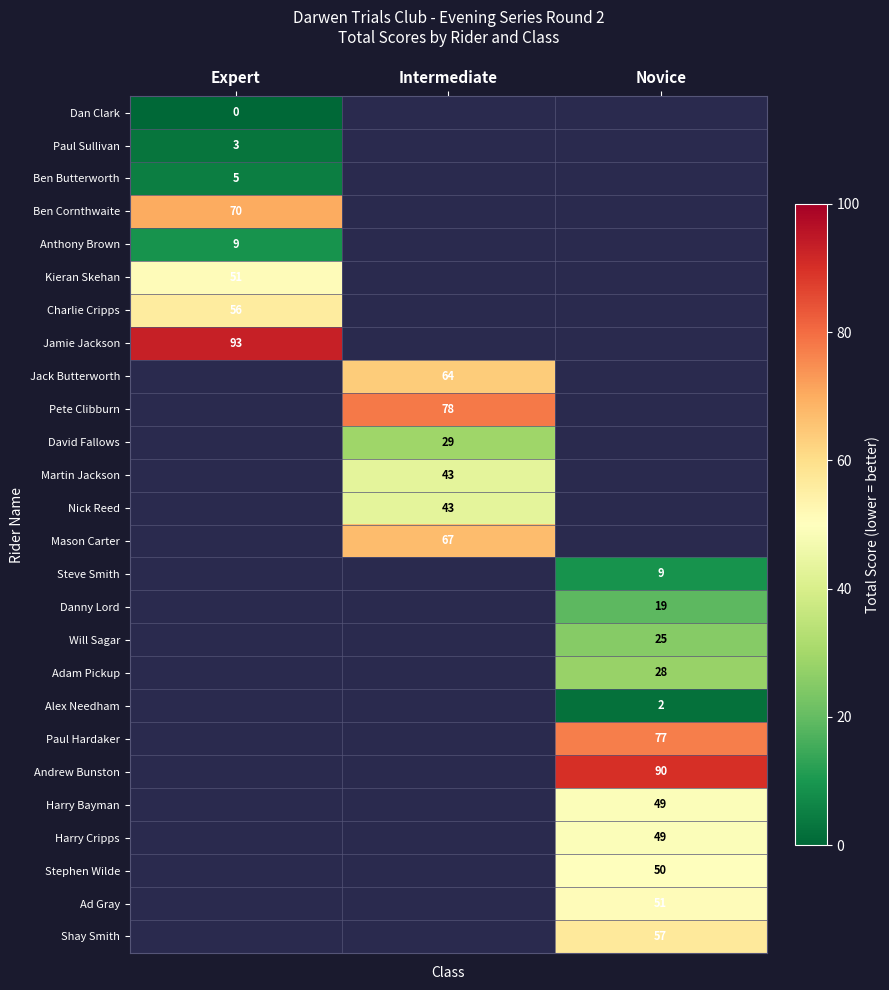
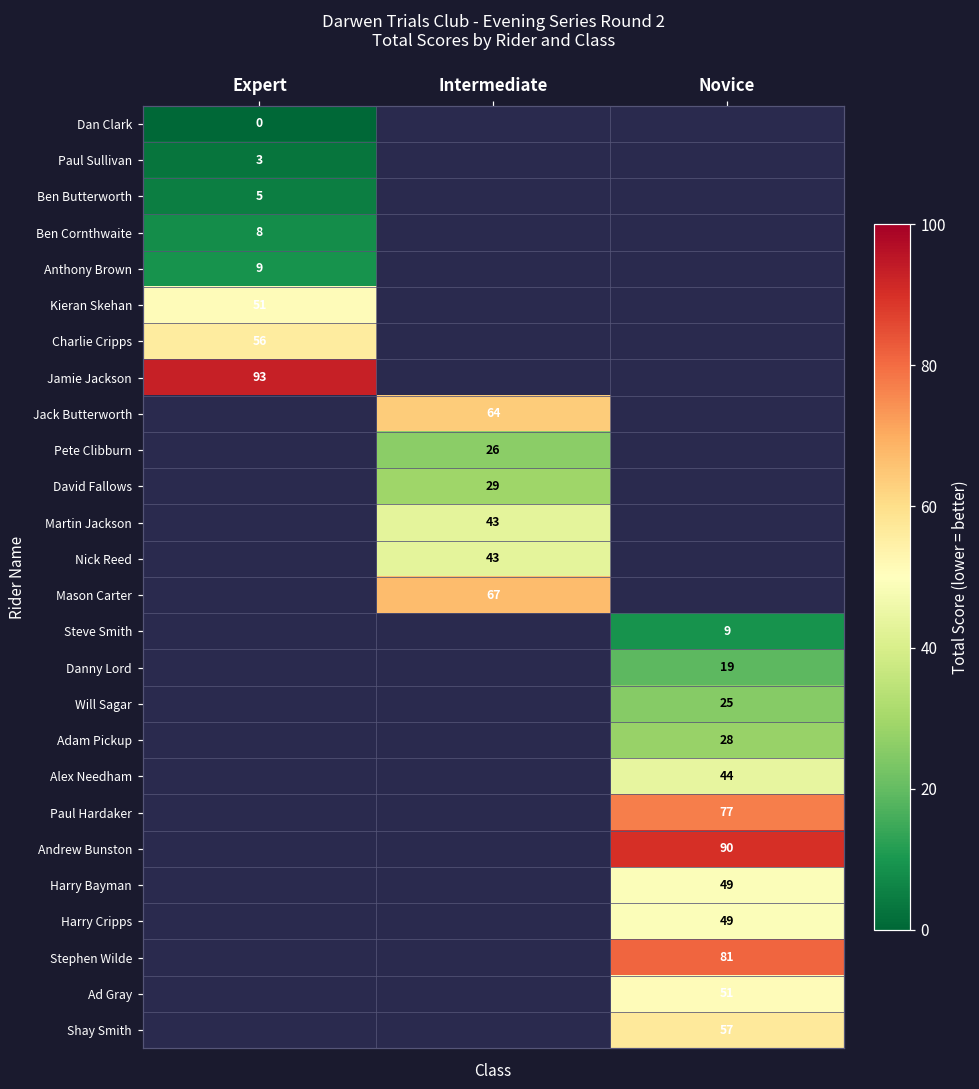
  {
    "Dan Clark": {
      "Expert": 0
    },
    "Paul Sullivan": {
      "Expert": 3
    },
    "Ben Butterworth": {
      "Expert": 5
    },
    "Ben Cornthwaite": {
-     "Expert": 70
+     "Expert": 8
    },
    "Anthony Brown": {
      "Expert": 9
    },
    "Kieran Skehan": {
      "Expert": 51
    },
    "Charlie Cripps": {
      "Expert": 56
    },
    "Jamie Jackson": {
      "Expert": 93
    },
    "Jack Butterworth": {
      "Intermediate": 64
    },
    "Pete Clibburn": {
-     "Intermediate": 78
+     "Intermediate": 26
    },
    "David Fallows": {
      "Intermediate": 29
    },
    "Martin Jackson": {
      "Intermediate": 43
    },
    "Nick Reed": {
      "Intermediate": 43
    },
    "Mason Carter": {
      "Intermediate": 67
    },
    "Steve Smith": {
      "Novice": 9
    },
    "Danny Lord": {
      "Novice": 19
    },
    "Will Sagar": {
      "Novice": 25
    },
    "Adam Pickup": {
      "Novice": 28
    },
    "Alex Needham": {
-     "Novice": 2
+     "Novice": 44
    },
    "Paul Hardaker": {
      "Novice": 77
    },
    "Andrew Bunston": {
      "Novice": 90
    },
    "Harry Bayman": {
      "Novice": 49
    },
    "Harry Cripps": {
      "Novice": 49
    },
    "Stephen Wilde": {
-     "Novice": 50
+     "Novice": 81
    },
    "Ad Gray": {
      "Novice": 51
    },
    "Shay Smith": {
      "Novice": 57
    }
  }
